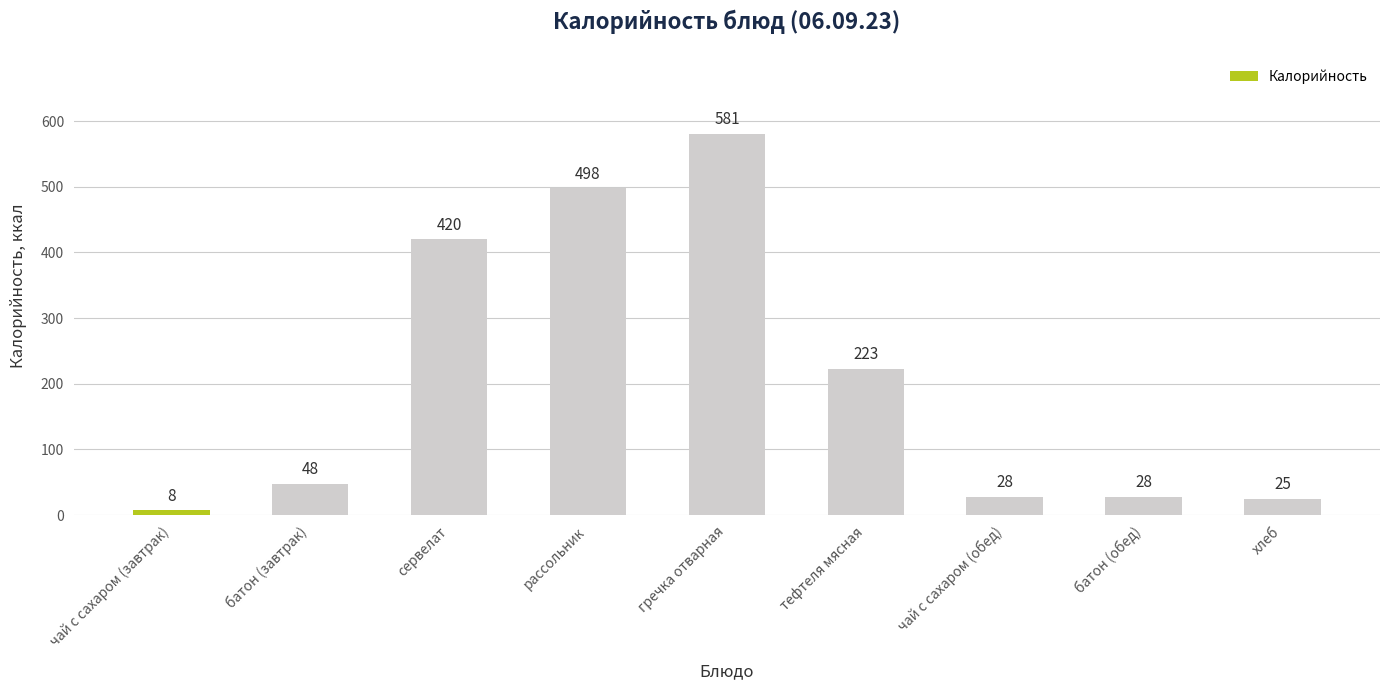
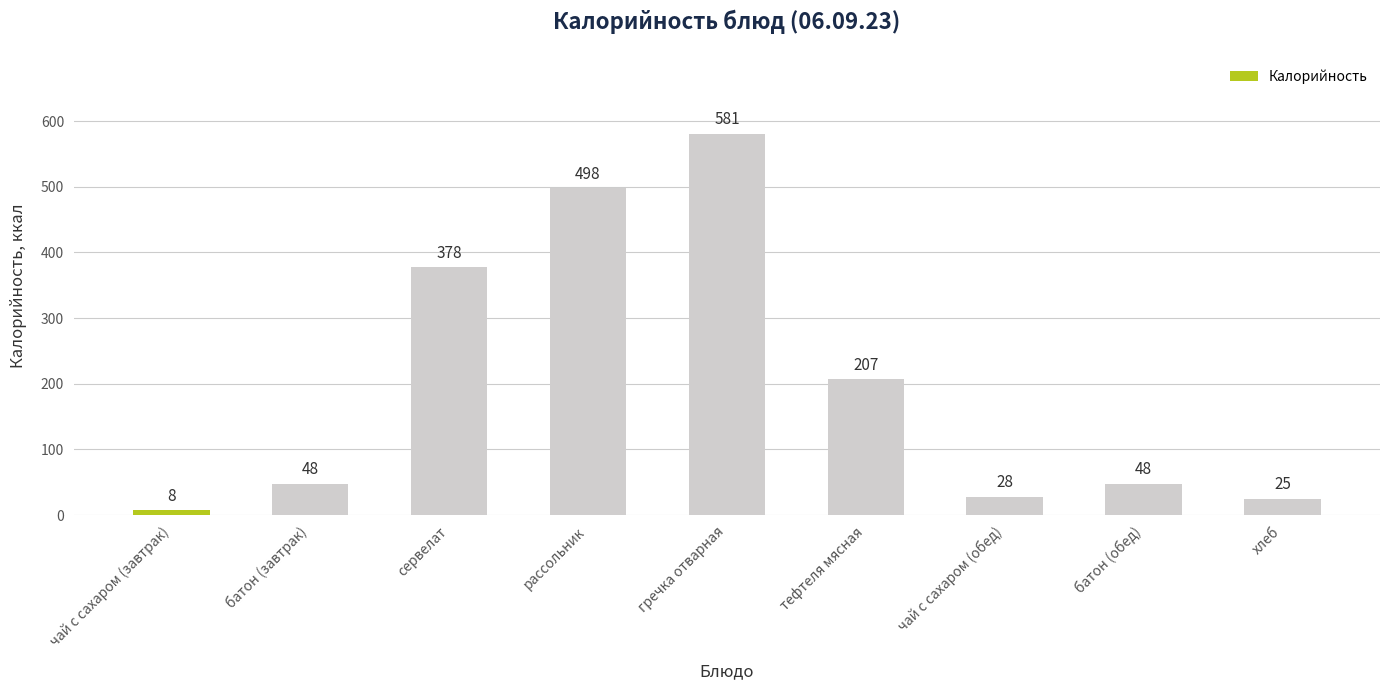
  {
    "чай с сахаром (завтрак)": 8,
    "батон (завтрак)": 48,
-   "сервелат": 420,
+   "сервелат": 378,
    "рассольник": 498,
    "гречка отварная": 581,
-   "тефтеля мясная": 223,
+   "тефтеля мясная": 207,
    "чай с сахаром (обед)": 28,
-   "батон (обед)": 28,
+   "батон (обед)": 48,
    "хлеб": 25
  }
